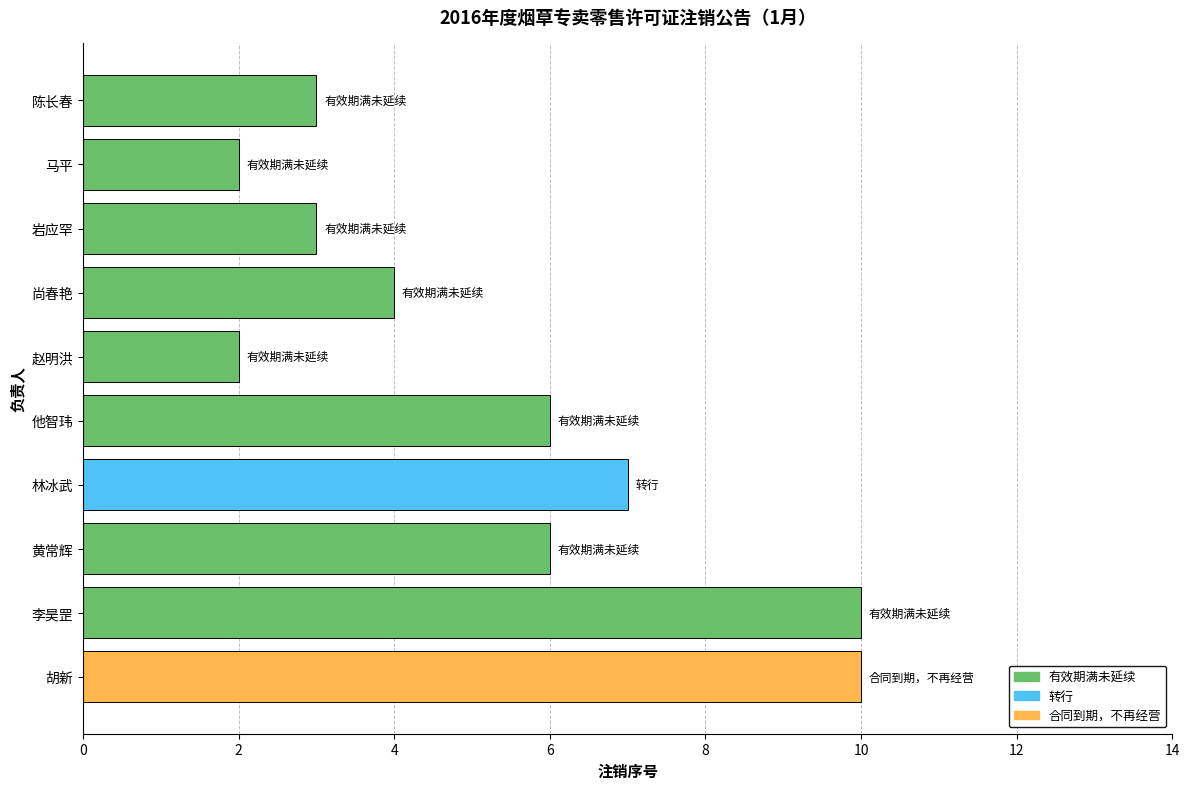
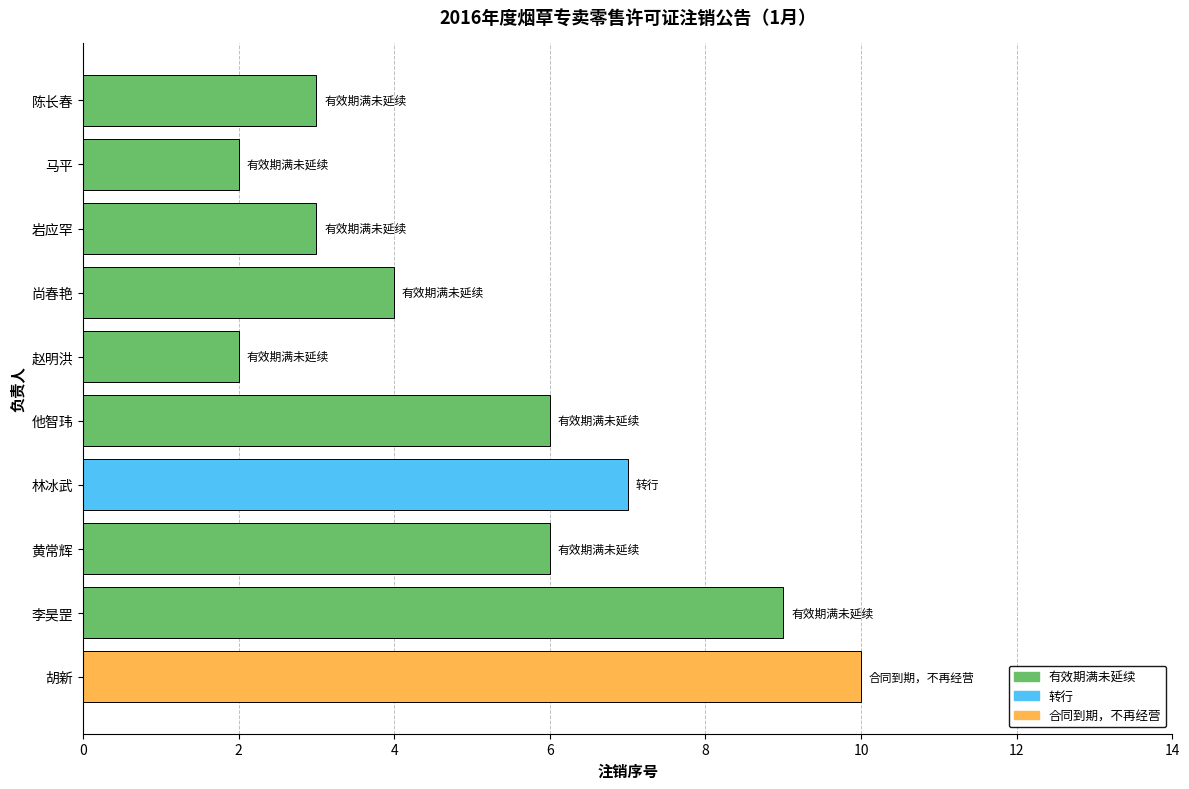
  {
    "陈长春": 3,
    "马平": 2,
    "岩应罕": 3,
    "尚春艳": 4,
    "赵明洪": 2,
    "他智玮": 6,
    "林冰武": 7,
    "黄常辉": 6,
-   "李昊罡": 10,
+   "李昊罡": 9,
    "胡新": 10
  }
